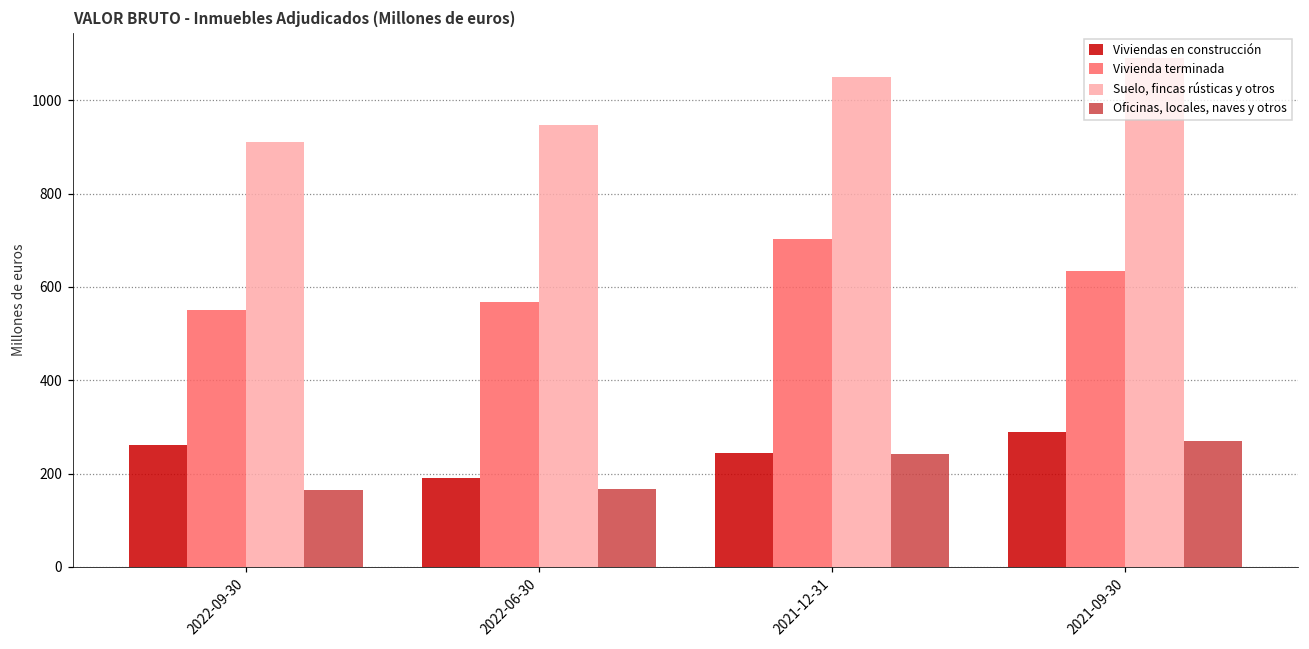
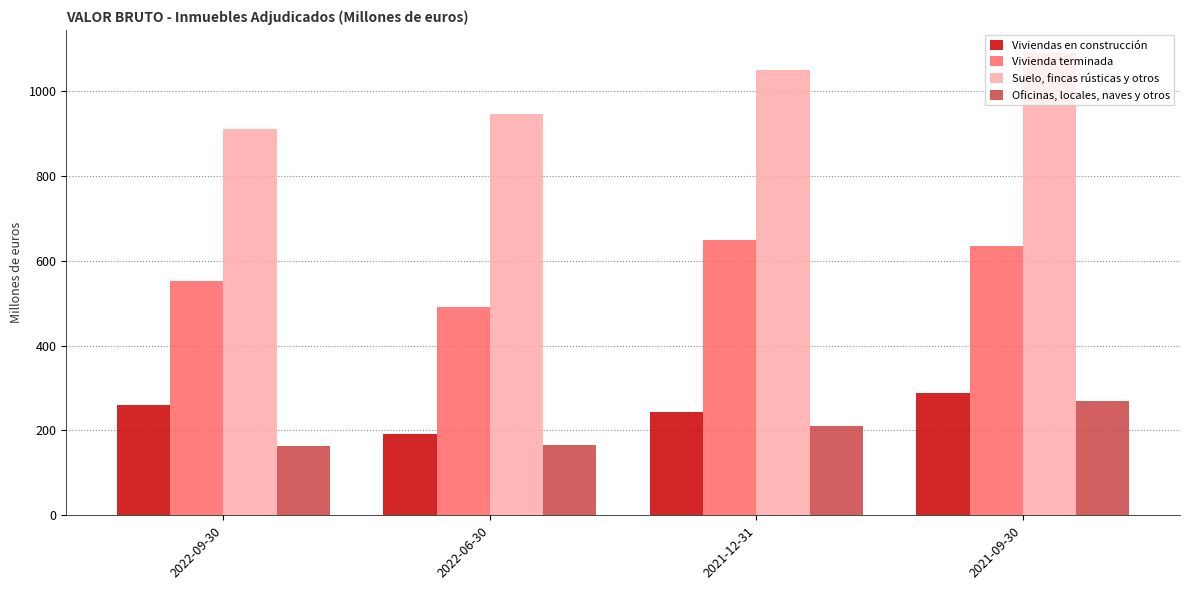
  {
    "Viviendas en construcción": {
      "2022-09-30": 260,
      "2022-06-30": 190,
      "2021-12-31": 240,
      "2021-09-30": 290
    },
    "Vivienda terminada": {
      "2022-09-30": 550,
-     "2022-06-30": 570,
-     "2021-12-31": 700,
+     "2022-06-30": 490,
+     "2021-12-31": 650,
      "2021-09-30": 630
    },
    "Suelo, fincas rústicas y otros": {
      "2022-09-30": 910,
      "2022-06-30": 950,
      "2021-12-31": 1050
    },
    "Oficinas, locales, naves y otros": {
      "2022-09-30": 160,
      "2022-06-30": 170,
-     "2021-12-31": 240,
+     "2021-12-31": 210,
      "2021-09-30": 270
    }
  }
